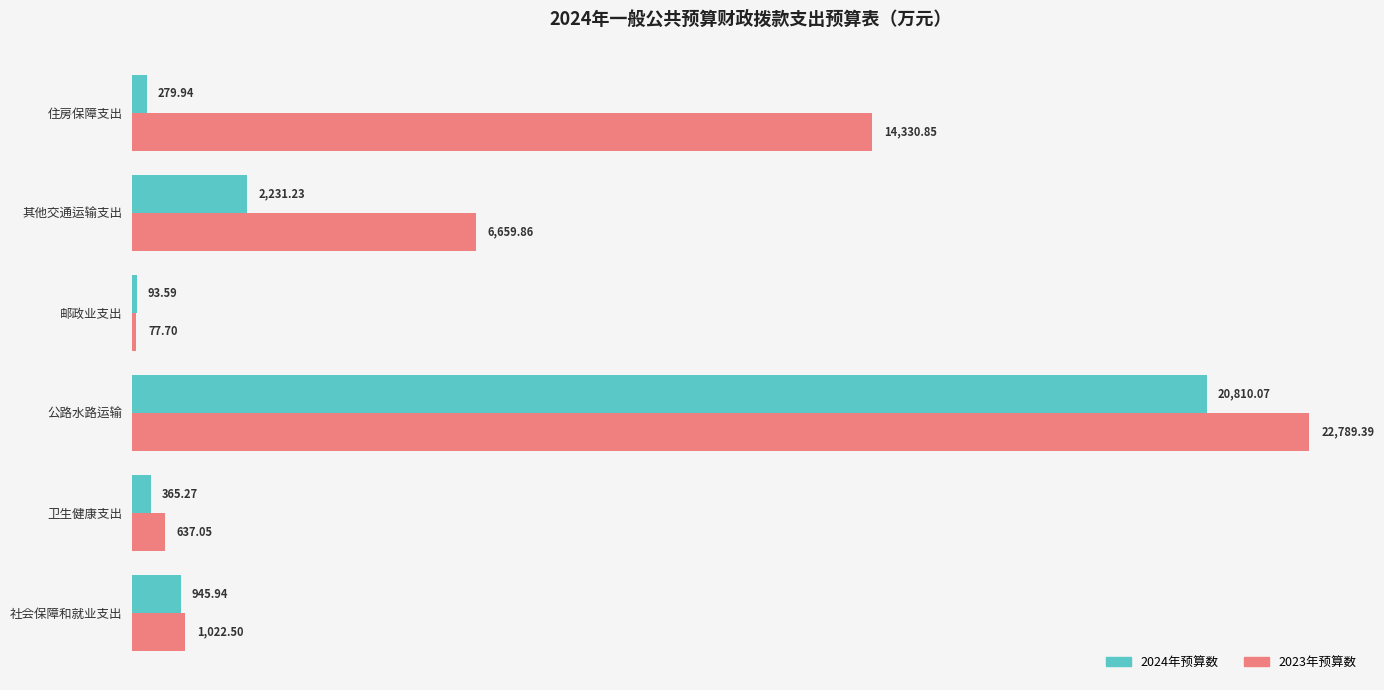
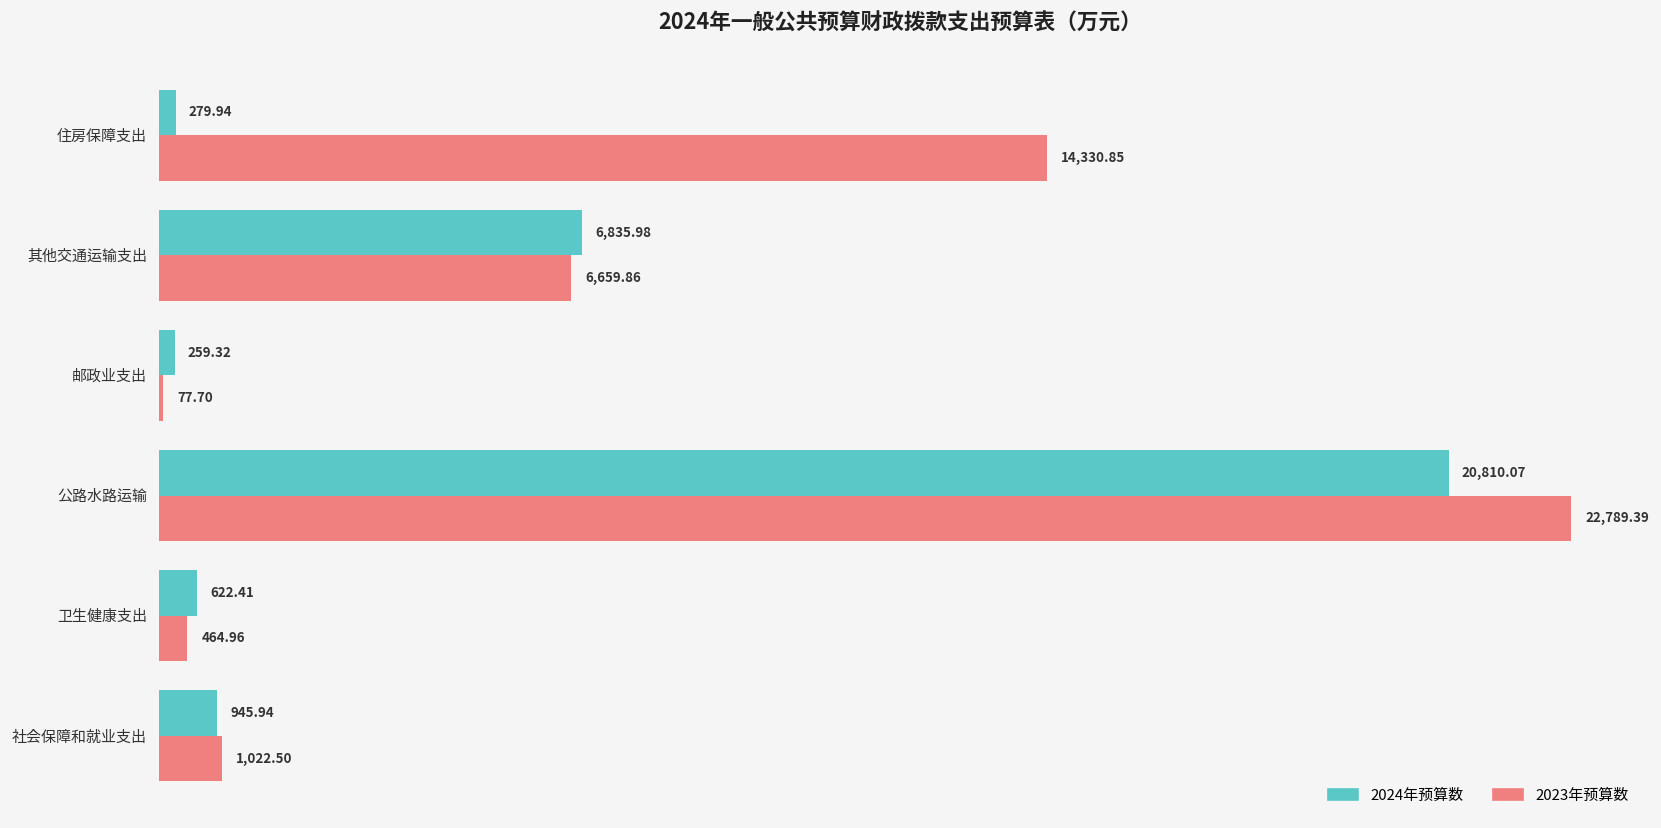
  {
    "2024年预算数": {
      "住房保障支出": "279.94",
-     "其他交通运输支出": "2,231.23",
-     "邮政业支出": "93.59",
+     "其他交通运输支出": "6,835.98",
+     "邮政业支出": "259.32",
      "公路水路运输": "20,810.07",
-     "卫生健康支出": "365.27",
+     "卫生健康支出": "622.41",
      "社会保障和就业支出": "945.94"
    },
    "2023年预算数": {
      "住房保障支出": "14,330.85",
      "其他交通运输支出": "6,659.86",
      "邮政业支出": "77.70",
      "公路水路运输": "22,789.39",
-     "卫生健康支出": "637.05",
+     "卫生健康支出": "464.96",
      "社会保障和就业支出": "1,022.50"
    }
  }
